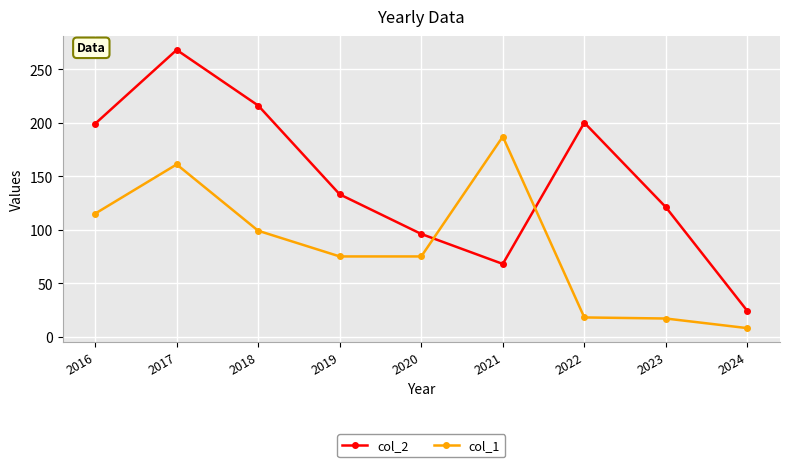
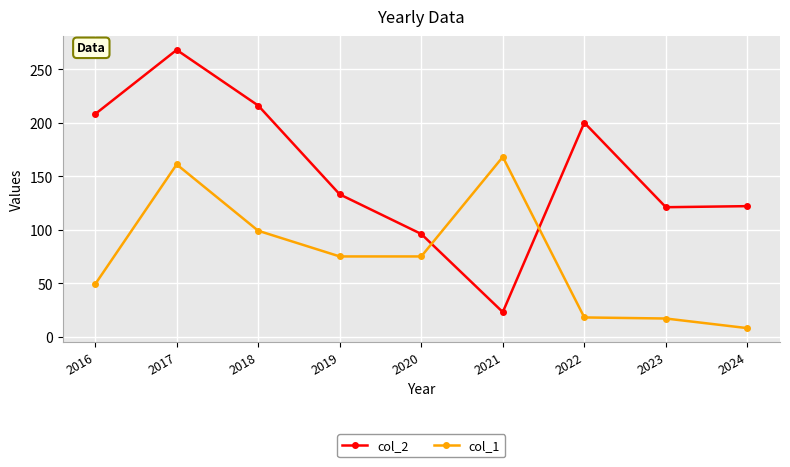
  {
    "col_2": {
-     "2016": 199,
+     "2016": 208,
      "2017": 268,
      "2018": 216,
      "2019": 133,
      "2020": 96,
-     "2021": 68,
+     "2021": 23,
      "2022": 200,
      "2023": 121,
-     "2024": 24
+     "2024": 122
    },
    "col_1": {
-     "2016": 115,
+     "2016": 49,
      "2017": 161,
      "2018": 99,
      "2019": 75,
      "2020": 75,
-     "2021": 187,
+     "2021": 168,
      "2022": 18,
      "2023": 17,
      "2024": 8
    }
  }
